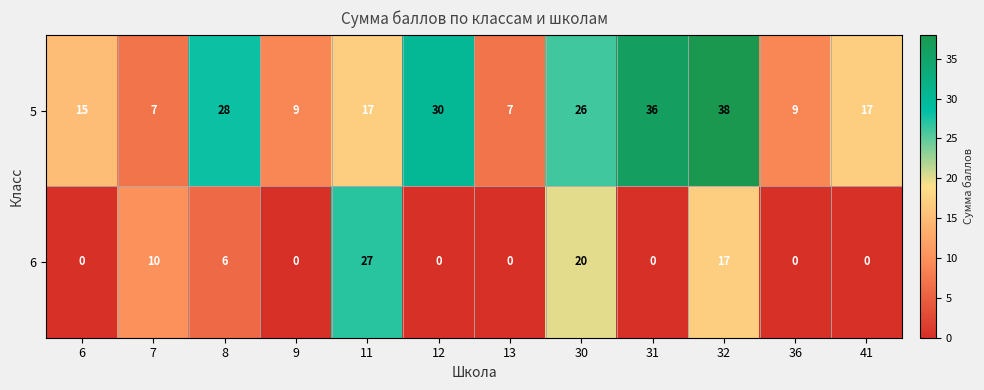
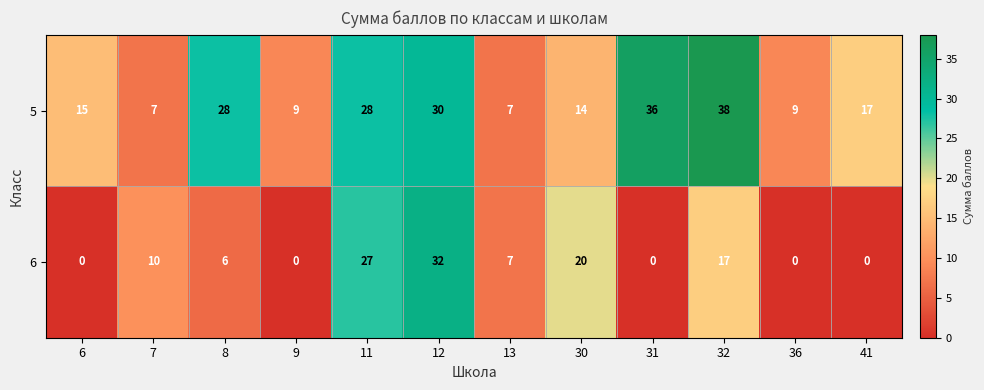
  {
    "5": {
      "6": 15,
      "7": 7,
      "8": 28,
      "9": 9,
-     "11": 17,
+     "11": 28,
      "12": 30,
      "13": 7,
-     "30": 26,
+     "30": 14,
      "31": 36,
      "32": 38,
      "36": 9,
      "41": 17
    },
    "6": {
      "6": 0,
      "7": 10,
      "8": 6,
      "9": 0,
      "11": 27,
-     "12": 0,
-     "13": 0,
+     "12": 32,
+     "13": 7,
      "30": 20,
      "31": 0,
      "32": 17,
      "36": 0,
      "41": 0
    }
  }
